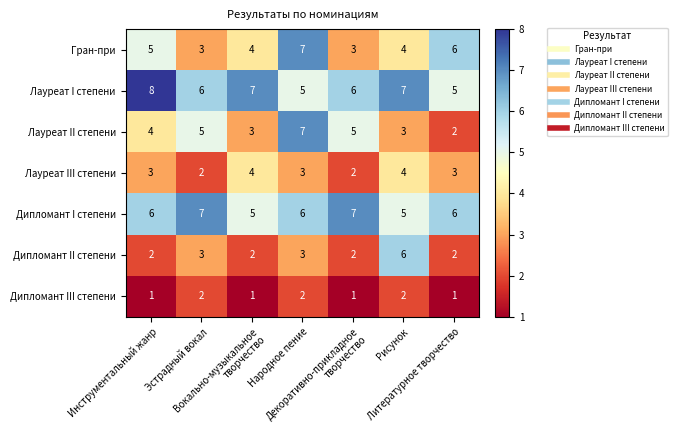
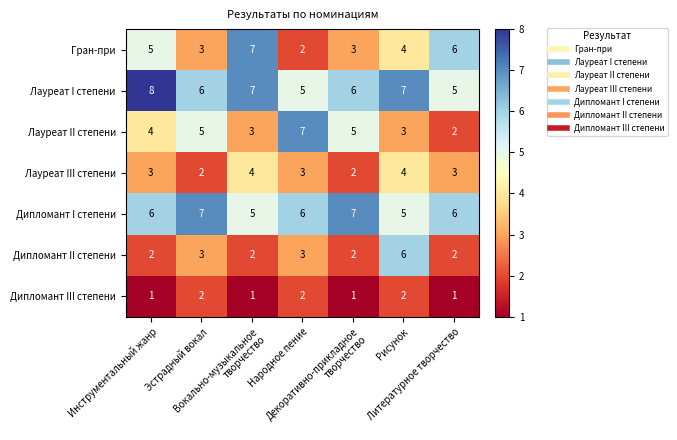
  {
    "Гран-при": {
      "Инструментальный жанр": 5,
      "Эстрадный вокал": 3,
-     "Вокально-музыкальное творчество": 4,
-     "Народное пение": 7,
+     "Вокально-музыкальное творчество": 7,
+     "Народное пение": 2,
      "Декоративно-прикладное творчество": 3,
      "Рисунок": 4,
      "Литературное творчество": 6
    },
    "Лауреат I степени": {
      "Инструментальный жанр": 8,
      "Эстрадный вокал": 6,
      "Вокально-музыкальное творчество": 7,
      "Народное пение": 5,
      "Декоративно-прикладное творчество": 6,
      "Рисунок": 7,
      "Литературное творчество": 5
    },
    "Лауреат II степени": {
      "Инструментальный жанр": 4,
      "Эстрадный вокал": 5,
      "Вокально-музыкальное творчество": 3,
      "Народное пение": 7,
      "Декоративно-прикладное творчество": 5,
      "Рисунок": 3,
      "Литературное творчество": 2
    },
    "Лауреат III степени": {
      "Инструментальный жанр": 3,
      "Эстрадный вокал": 2,
      "Вокально-музыкальное творчество": 4,
      "Народное пение": 3,
      "Декоративно-прикладное творчество": 2,
      "Рисунок": 4,
      "Литературное творчество": 3
    },
    "Дипломант I степени": {
      "Инструментальный жанр": 6,
      "Эстрадный вокал": 7,
      "Вокально-музыкальное творчество": 5,
      "Народное пение": 6,
      "Декоративно-прикладное творчество": 7,
      "Рисунок": 5,
      "Литературное творчество": 6
    },
    "Дипломант II степени": {
      "Инструментальный жанр": 2,
      "Эстрадный вокал": 3,
      "Вокально-музыкальное творчество": 2,
      "Народное пение": 3,
      "Декоративно-прикладное творчество": 2,
      "Рисунок": 6,
      "Литературное творчество": 2
    },
    "Дипломант III степени": {
      "Инструментальный жанр": 1,
      "Эстрадный вокал": 2,
      "Вокально-музыкальное творчество": 1,
      "Народное пение": 2,
      "Декоративно-прикладное творчество": 1,
      "Рисунок": 2,
      "Литературное творчество": 1
    }
  }
